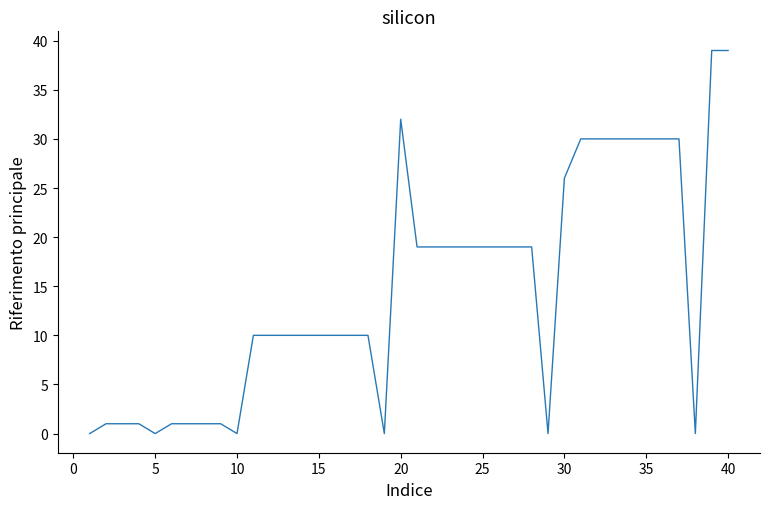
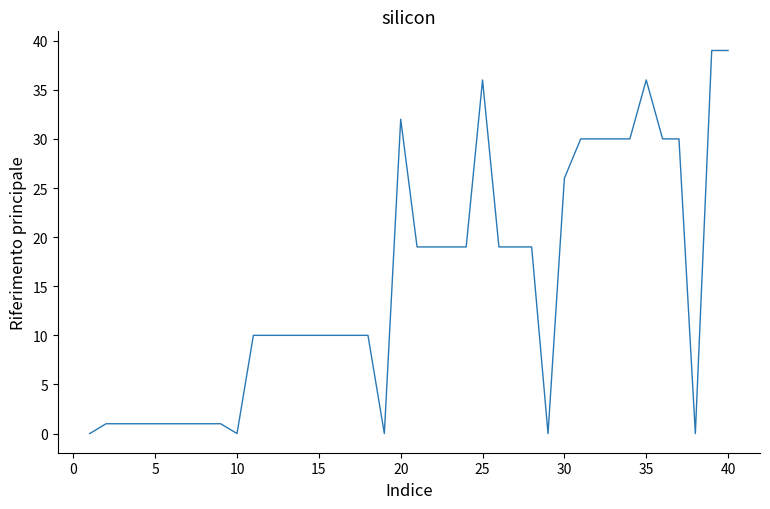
  {
-   "5": 0,
+   "5": 1,
    "10": 0,
    "15": 10,
    "20": 32,
-   "25": 19,
+   "25": 36,
    "30": 26,
-   "35": 30,
+   "35": 36,
    "40": 39
  }
